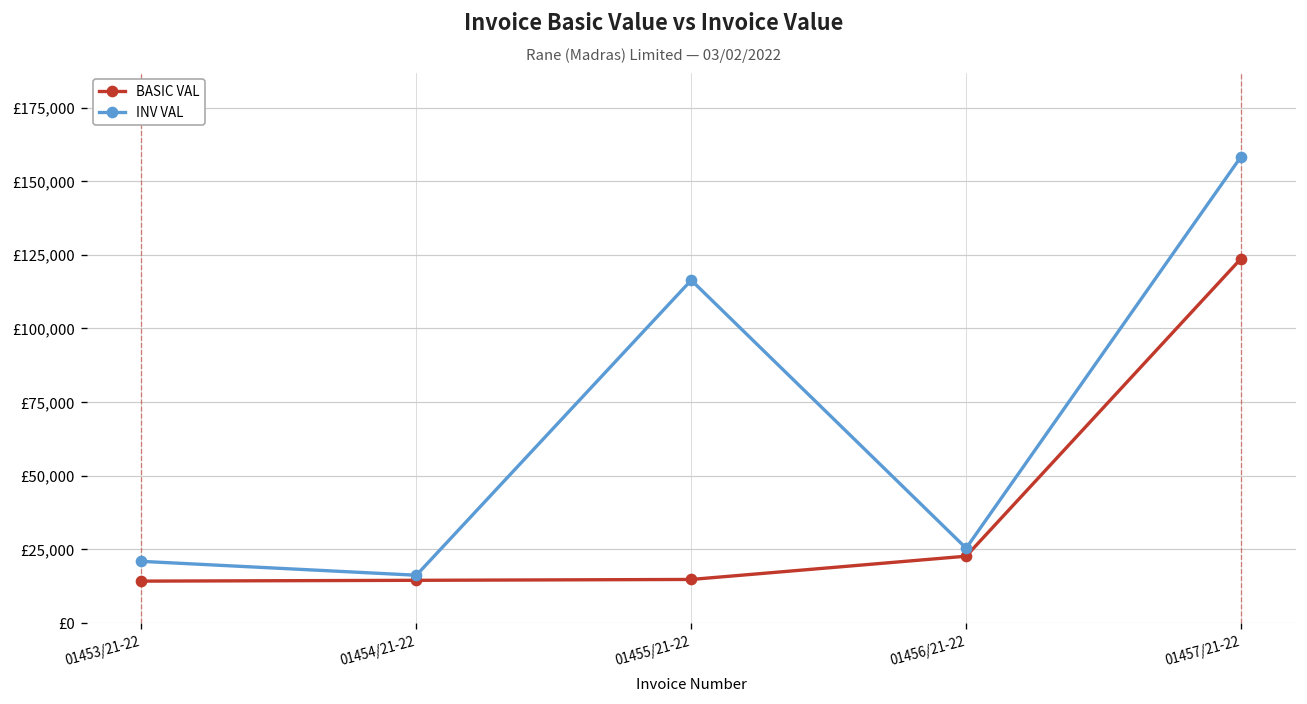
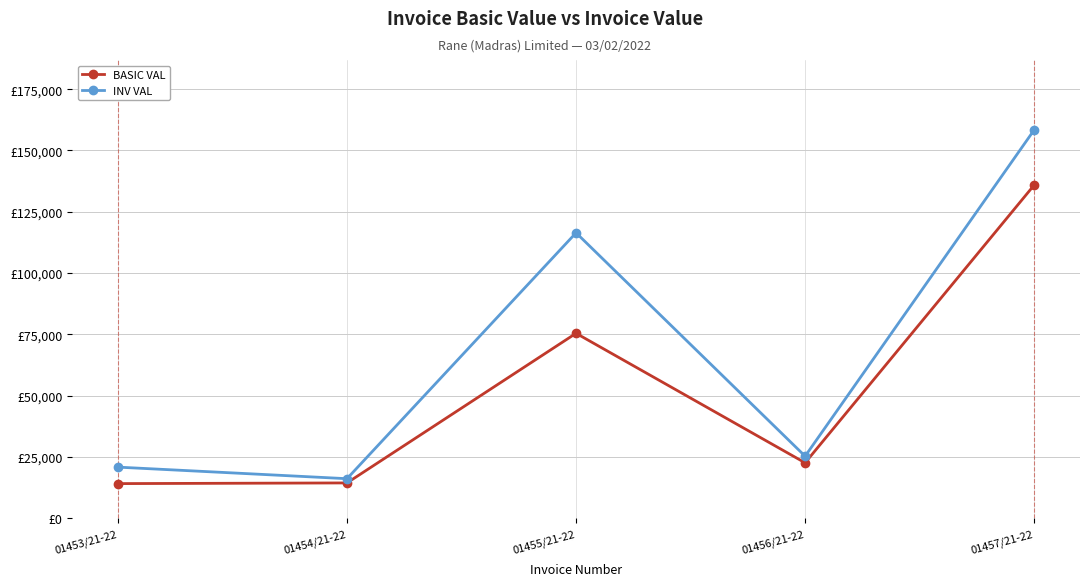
  {
    "BASIC VAL": {
      "01453/21-22": "£14,000",
      "01454/21-22": "£14,000",
-     "01455/21-22": "£15,000",
+     "01455/21-22": "£75,000",
      "01456/21-22": "£23,000",
-     "01457/21-22": "£124,000"
+     "01457/21-22": "£136,000"
    },
    "INV VAL": {
      "01453/21-22": "£21,000",
      "01454/21-22": "£16,000",
      "01455/21-22": "£116,000",
      "01456/21-22": "£25,000",
      "01457/21-22": "£158,000"
    }
  }
